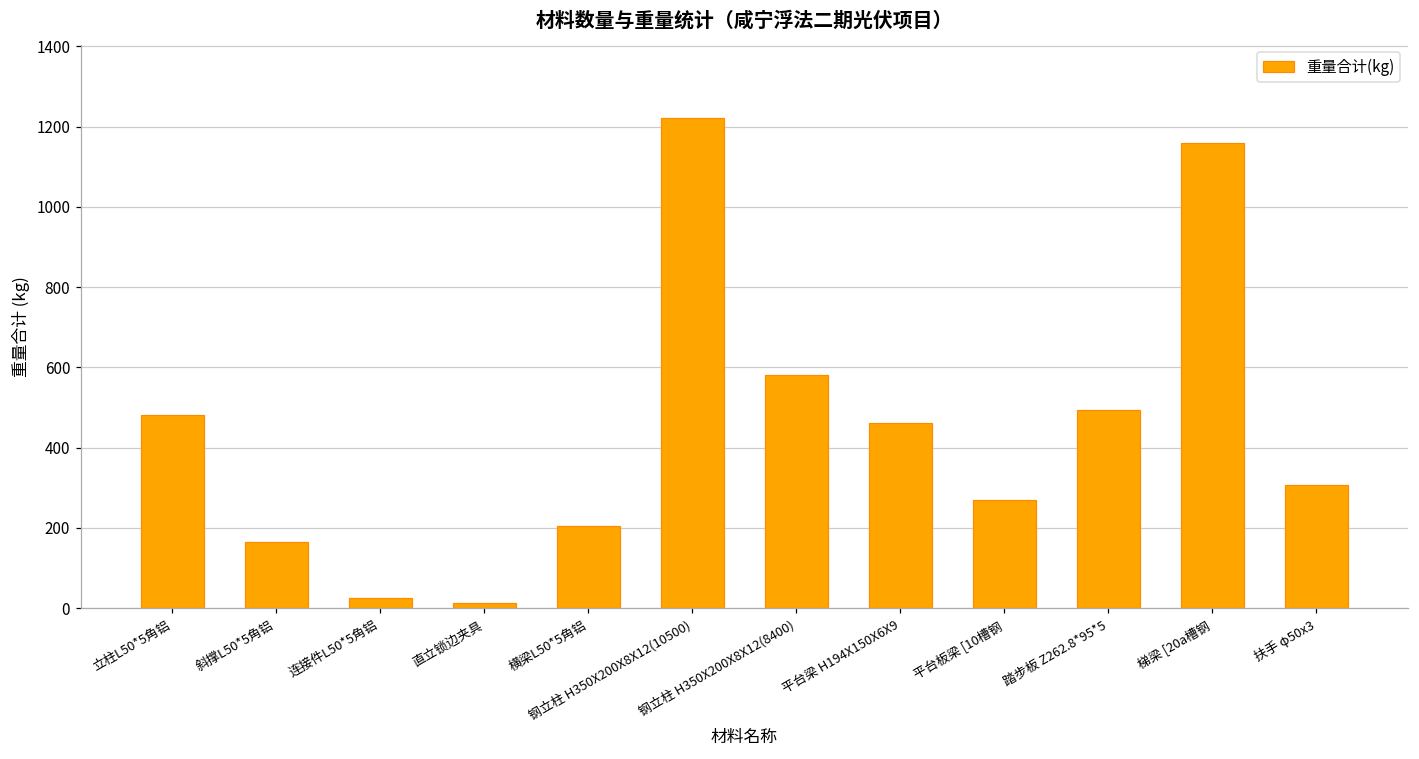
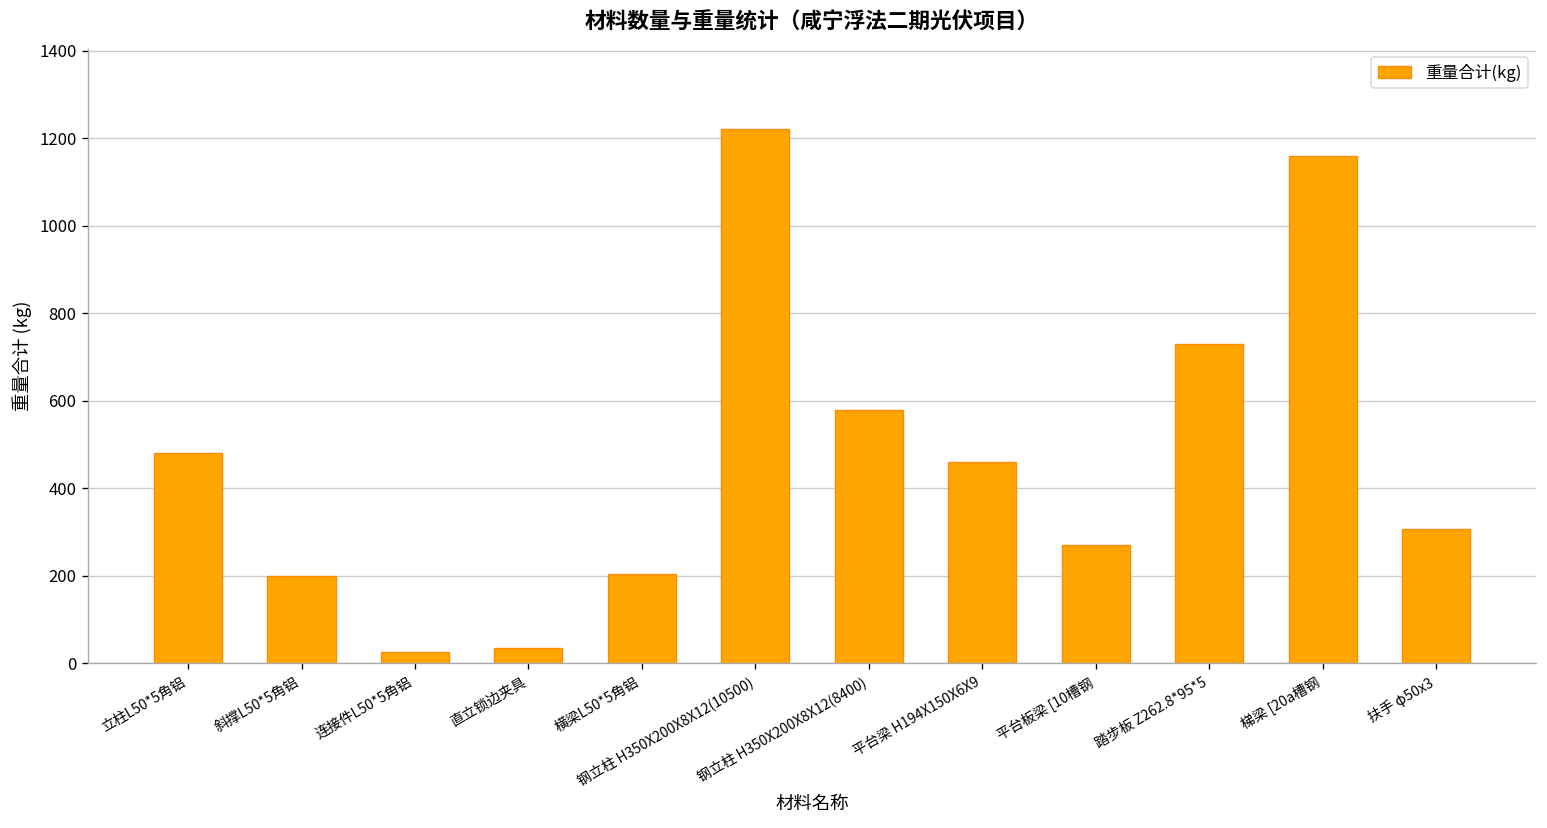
  {
    "立柱L50*5角铝": 480,
-   "斜撑L50*5角铝": 170,
+   "斜撑L50*5角铝": 200,
    "连接件L50*5角铝": 30,
-   "直立锁边夹具": 10,
+   "直立锁边夹具": 40,
    "横梁L50*5角铝": 200,
    "钢立柱 H350X200X8X12(10500)": 1220,
    "钢立柱 H350X200X8X12(8400)": 580,
    "平台梁 H194X150X6X9": 460,
    "平台板梁 [10槽钢": 270,
-   "踏步板 Z262.8*95*5": 490,
+   "踏步板 Z262.8*95*5": 730,
    "梯梁 [20a槽钢": 1160,
    "扶手 φ50x3": 310
  }
